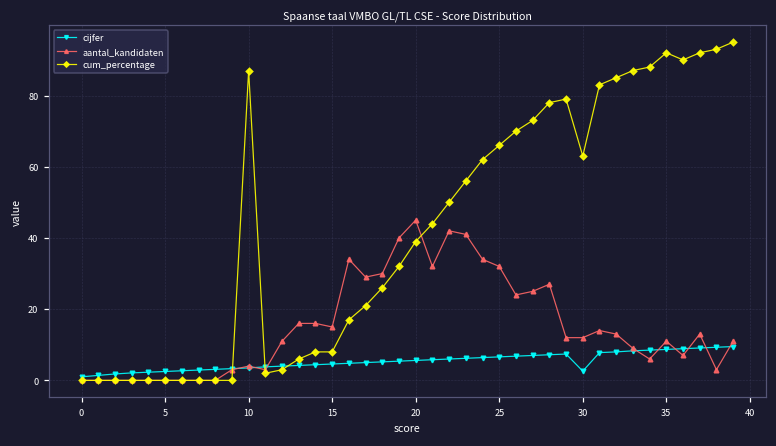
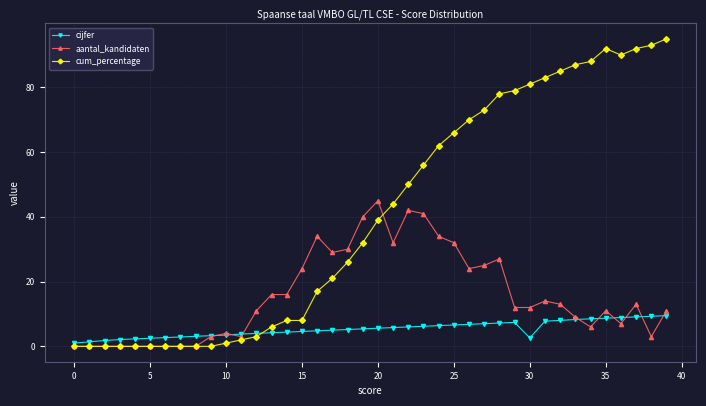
  {
    "cijfer": {
      "0": 1,
      "5": 3,
      "15": 5,
      "20": 6,
      "25": 7,
      "30": 3,
      "35": 9
    },
    "aantal_kandidaten": {
-     "15": 15,
+     "15": 24,
      "20": 45,
      "25": 32,
      "30": 12,
      "35": 11
    },
    "cum_percentage": {
-     "10": 87,
+     "10": 1,
      "15": 8,
      "20": 39,
      "25": 66,
-     "30": 63,
+     "30": 81,
      "35": 92
    }
  }
